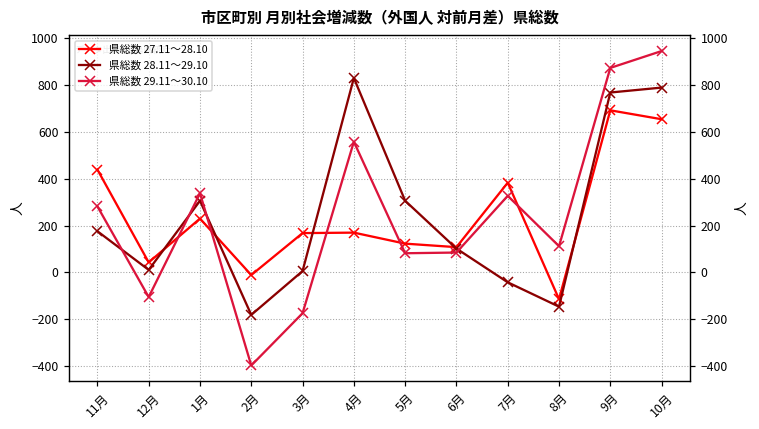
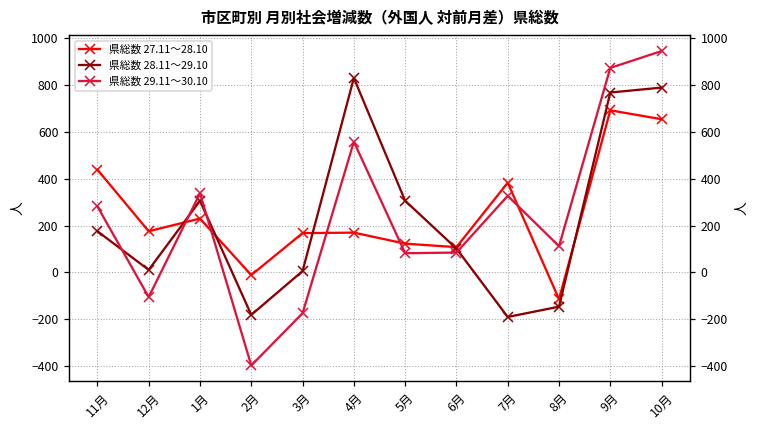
  {
    "県総数 27.11～28.10": {
      "11月": 440,
-     "12月": 40,
+     "12月": 180,
      "1月": 230,
      "2月": -10,
      "3月": 170,
      "4月": 170,
      "5月": 120,
      "7月": 380,
      "8月": -110,
      "9月": 690,
      "10月": 650
    },
    "県総数 28.11～29.10": {
      "11月": 180,
      "12月": 10,
      "1月": 310,
      "2月": -180,
      "3月": 10,
      "4月": 830,
      "5月": 310,
-     "7月": -40,
+     "7月": -190,
      "8月": -150,
      "9月": 770,
      "10月": 790
    },
    "県総数 29.11～30.10": {
      "11月": 280,
      "12月": -110,
      "1月": 340,
      "2月": -400,
      "3月": -170,
      "4月": 560,
      "5月": 80,
      "6月": 90,
      "7月": 330,
      "8月": 110,
      "9月": 870,
      "10月": 950
    }
  }
